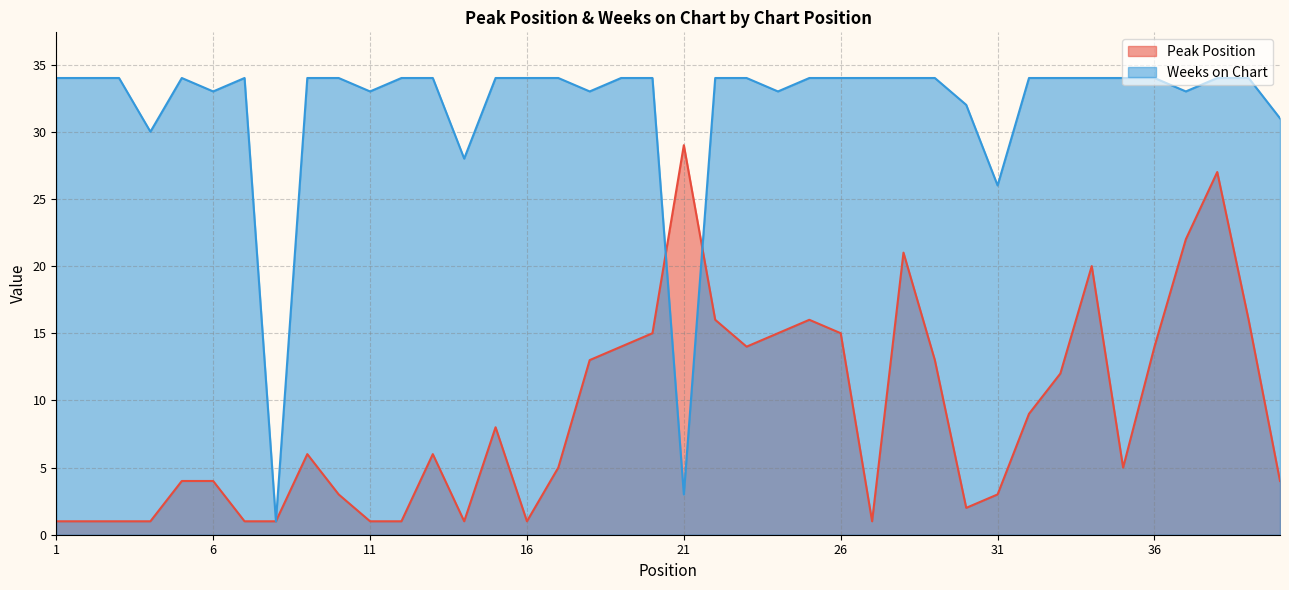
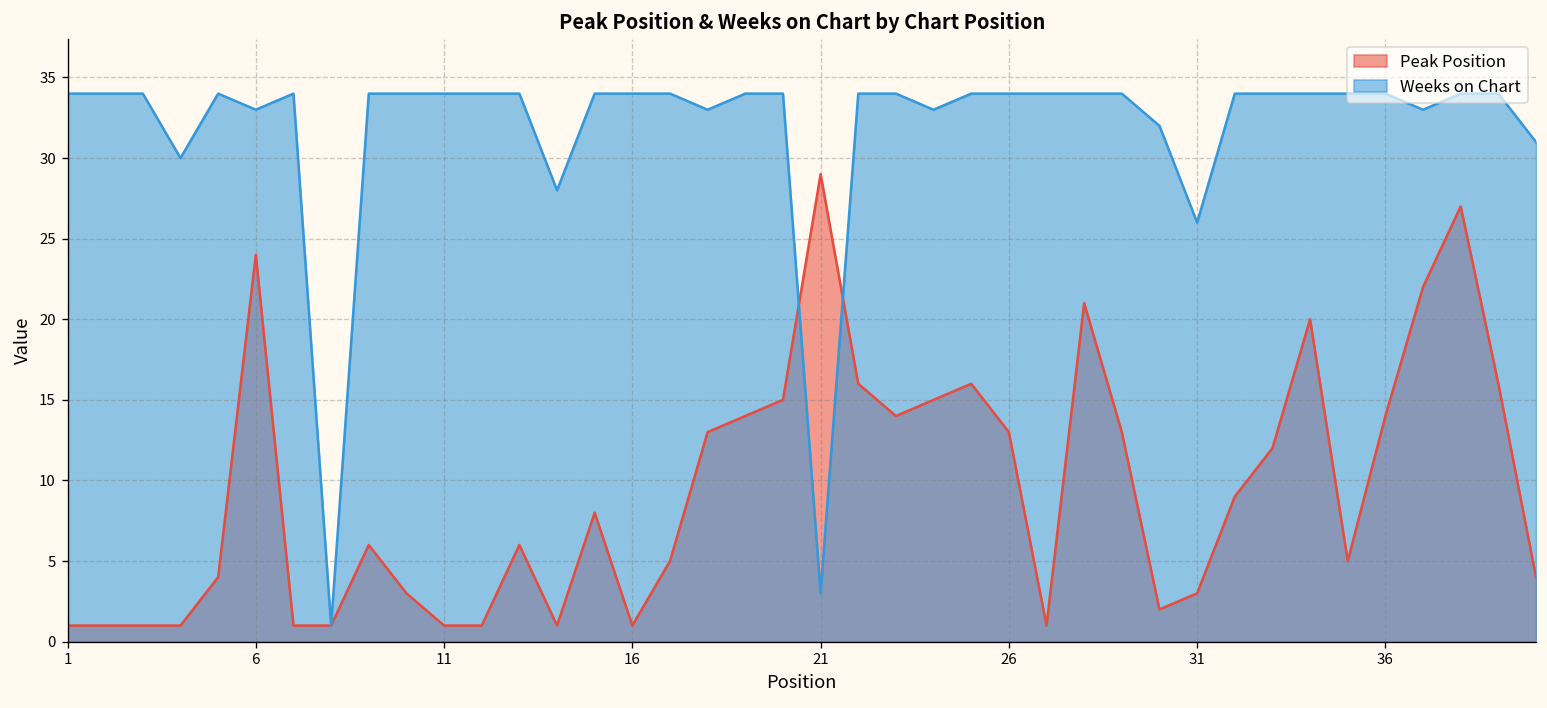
  {
    "Peak Position": {
      "1": 1,
-     "6": 4,
+     "6": 24,
      "11": 1,
      "16": 1,
      "21": 29,
-     "26": 15,
+     "26": 13,
      "31": 3,
      "36": 14
    },
    "Weeks on Chart": {
      "1": 34,
      "6": 33,
-     "11": 33,
+     "11": 34,
      "16": 34,
      "21": 3,
      "26": 34,
      "31": 26
    }
  }
